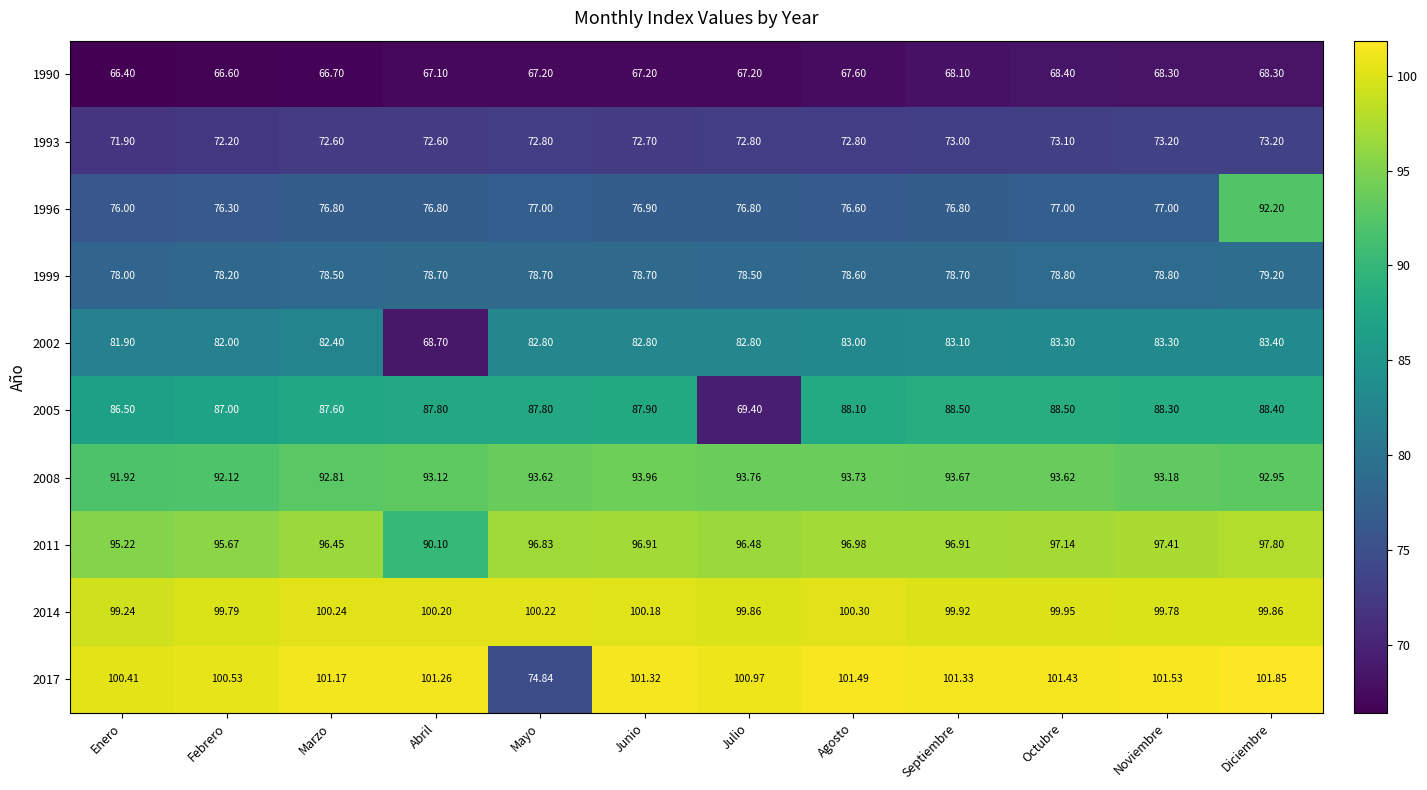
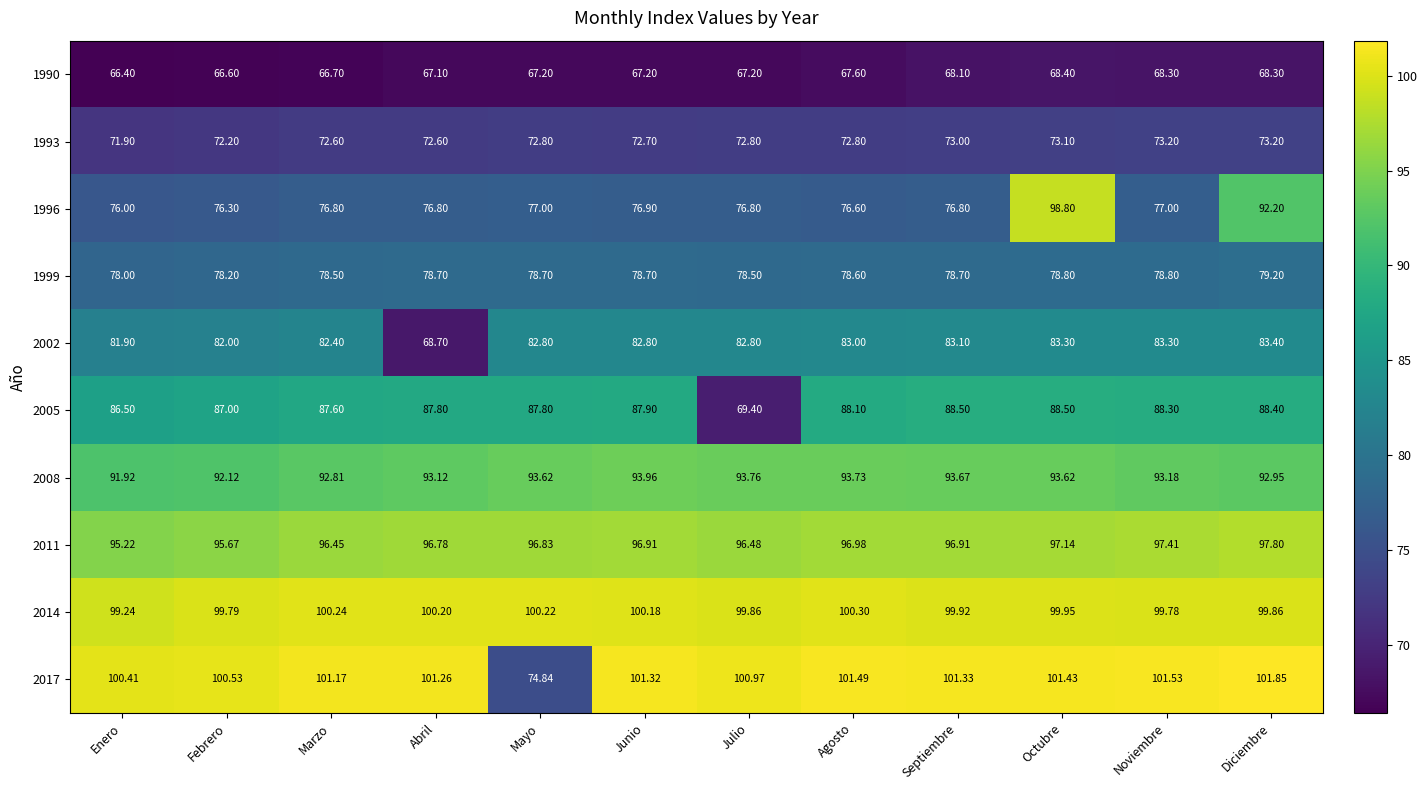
  {
    "1990": {
      "Enero": 66.40,
      "Febrero": 66.60,
      "Marzo": 66.70,
      "Abril": 67.10,
      "Mayo": 67.20,
      "Junio": 67.20,
      "Julio": 67.20,
      "Agosto": 67.60,
      "Septiembre": 68.10,
      "Octubre": 68.40,
      "Noviembre": 68.30,
      "Diciembre": 68.30
    },
    "1993": {
      "Enero": 71.90,
      "Febrero": 72.20,
      "Marzo": 72.60,
      "Abril": 72.60,
      "Mayo": 72.80,
      "Junio": 72.70,
      "Julio": 72.80,
      "Agosto": 72.80,
      "Septiembre": 73.00,
      "Octubre": 73.10,
      "Noviembre": 73.20,
      "Diciembre": 73.20
    },
    "1996": {
      "Enero": 76.00,
      "Febrero": 76.30,
      "Marzo": 76.80,
      "Abril": 76.80,
      "Mayo": 77.00,
      "Junio": 76.90,
      "Julio": 76.80,
      "Agosto": 76.60,
      "Septiembre": 76.80,
-     "Octubre": 77.00,
+     "Octubre": 98.80,
      "Noviembre": 77.00,
      "Diciembre": 92.20
    },
    "1999": {
      "Enero": 78.00,
      "Febrero": 78.20,
      "Marzo": 78.50,
      "Abril": 78.70,
      "Mayo": 78.70,
      "Junio": 78.70,
      "Julio": 78.50,
      "Agosto": 78.60,
      "Septiembre": 78.70,
      "Octubre": 78.80,
      "Noviembre": 78.80,
      "Diciembre": 79.20
    },
    "2002": {
      "Enero": 81.90,
      "Febrero": 82.00,
      "Marzo": 82.40,
      "Abril": 68.70,
      "Mayo": 82.80,
      "Junio": 82.80,
      "Julio": 82.80,
      "Agosto": 83.00,
      "Septiembre": 83.10,
      "Octubre": 83.30,
      "Noviembre": 83.30,
      "Diciembre": 83.40
    },
    "2005": {
      "Enero": 86.50,
      "Febrero": 87.00,
      "Marzo": 87.60,
      "Abril": 87.80,
      "Mayo": 87.80,
      "Junio": 87.90,
      "Julio": 69.40,
      "Agosto": 88.10,
      "Septiembre": 88.50,
      "Octubre": 88.50,
      "Noviembre": 88.30,
      "Diciembre": 88.40
    },
    "2008": {
      "Enero": 91.92,
      "Febrero": 92.12,
      "Marzo": 92.81,
      "Abril": 93.12,
      "Mayo": 93.62,
      "Junio": 93.96,
      "Julio": 93.76,
      "Agosto": 93.73,
      "Septiembre": 93.67,
      "Octubre": 93.62,
      "Noviembre": 93.18,
      "Diciembre": 92.95
    },
    "2011": {
      "Enero": 95.22,
      "Febrero": 95.67,
      "Marzo": 96.45,
-     "Abril": 90.10,
+     "Abril": 96.78,
      "Mayo": 96.83,
      "Junio": 96.91,
      "Julio": 96.48,
      "Agosto": 96.98,
      "Septiembre": 96.91,
      "Octubre": 97.14,
      "Noviembre": 97.41,
      "Diciembre": 97.80
    },
    "2014": {
      "Enero": 99.24,
      "Febrero": 99.79,
      "Marzo": 100.24,
      "Abril": 100.20,
      "Mayo": 100.22,
      "Junio": 100.18,
      "Julio": 99.86,
      "Agosto": 100.30,
      "Septiembre": 99.92,
      "Octubre": 99.95,
      "Noviembre": 99.78,
      "Diciembre": 99.86
    },
    "2017": {
      "Enero": 100.41,
      "Febrero": 100.53,
      "Marzo": 101.17,
      "Abril": 101.26,
      "Mayo": 74.84,
      "Junio": 101.32,
      "Julio": 100.97,
      "Agosto": 101.49,
      "Septiembre": 101.33,
      "Octubre": 101.43,
      "Noviembre": 101.53,
      "Diciembre": 101.85
    }
  }
